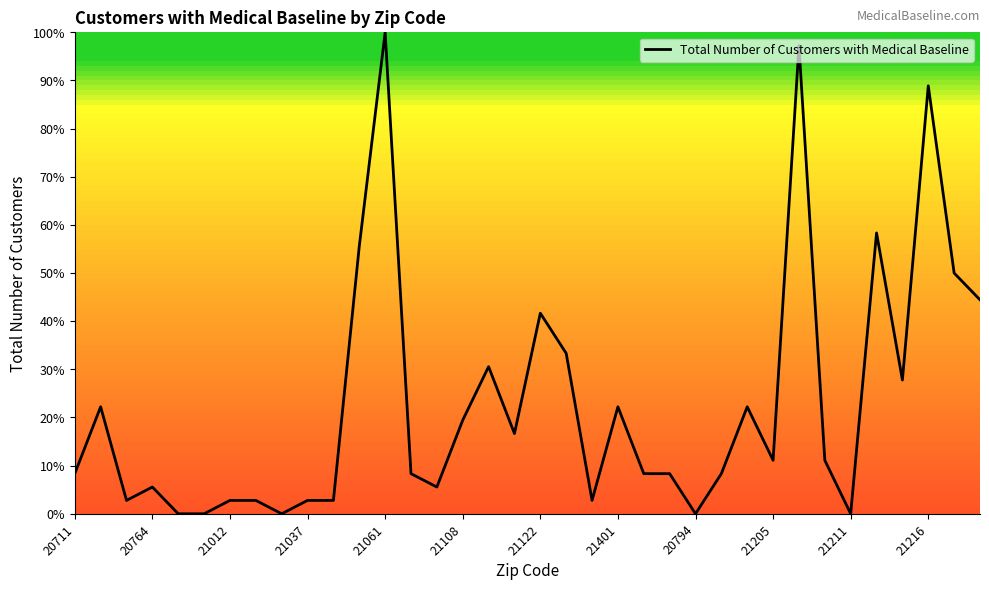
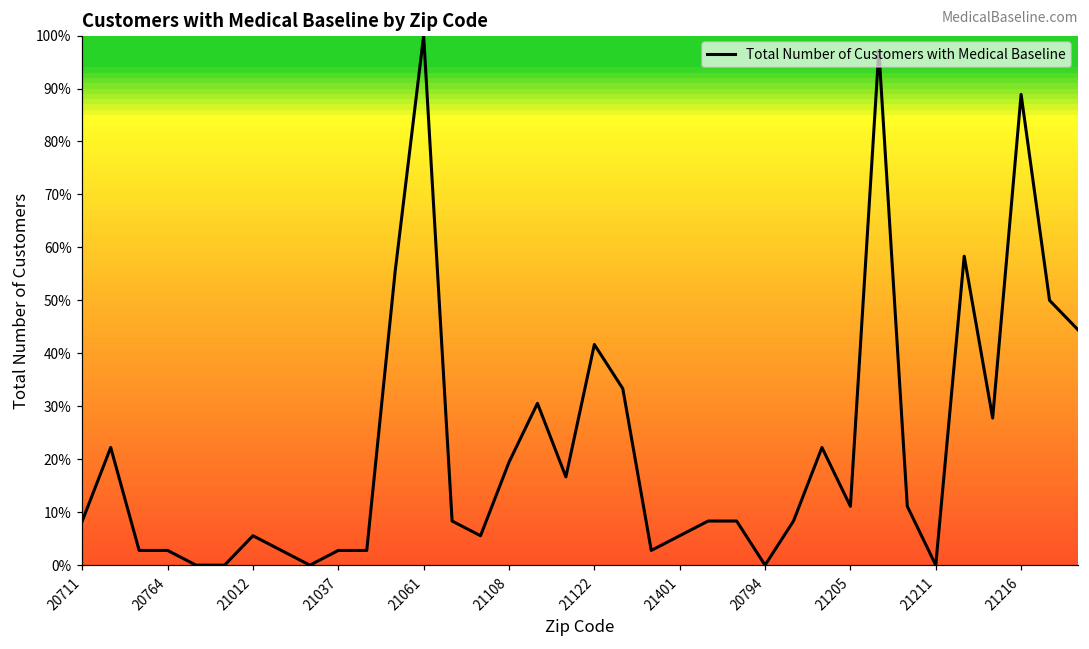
  {
    "20711": "8%",
-   "20764": "6%",
-   "21012": "3%",
+   "20764": "3%",
+   "21012": "6%",
    "21037": "3%",
    "21061": "100%",
    "21108": "19%",
    "21122": "42%",
-   "21401": "22%",
+   "21401": "6%",
    "20794": "0%",
    "21205": "11%",
    "21211": "0%",
    "21216": "89%"
  }
